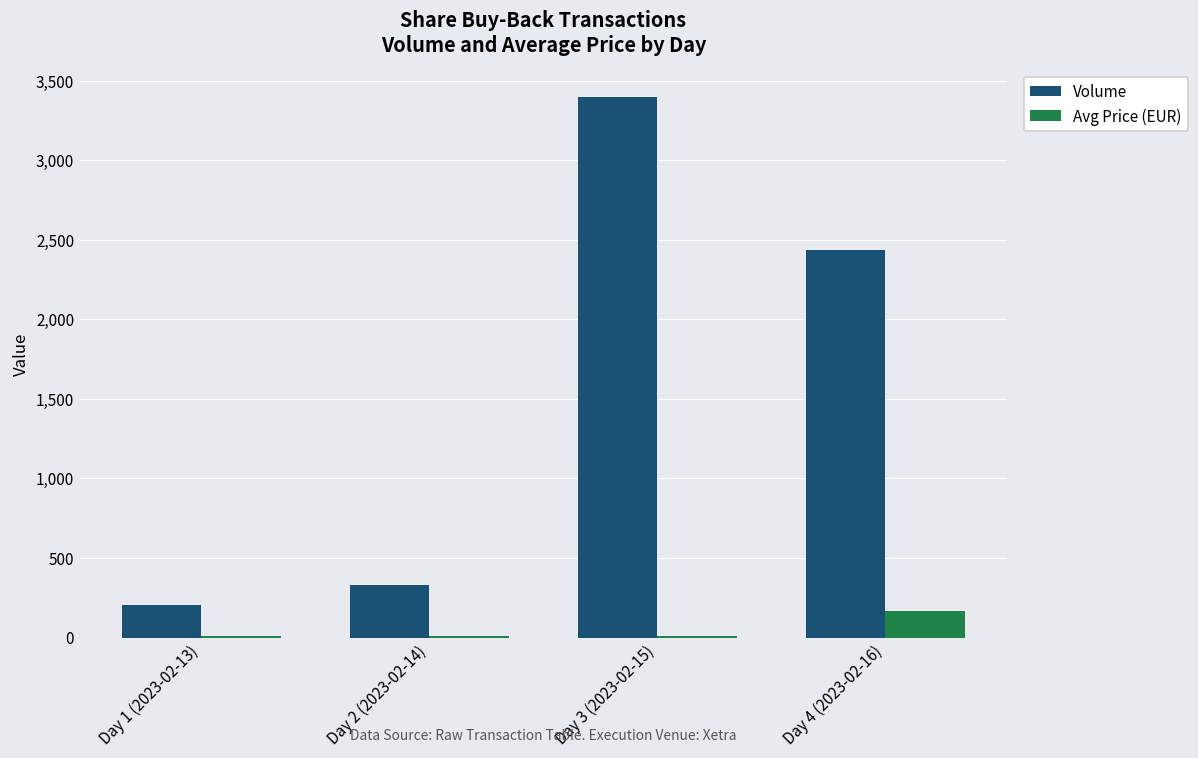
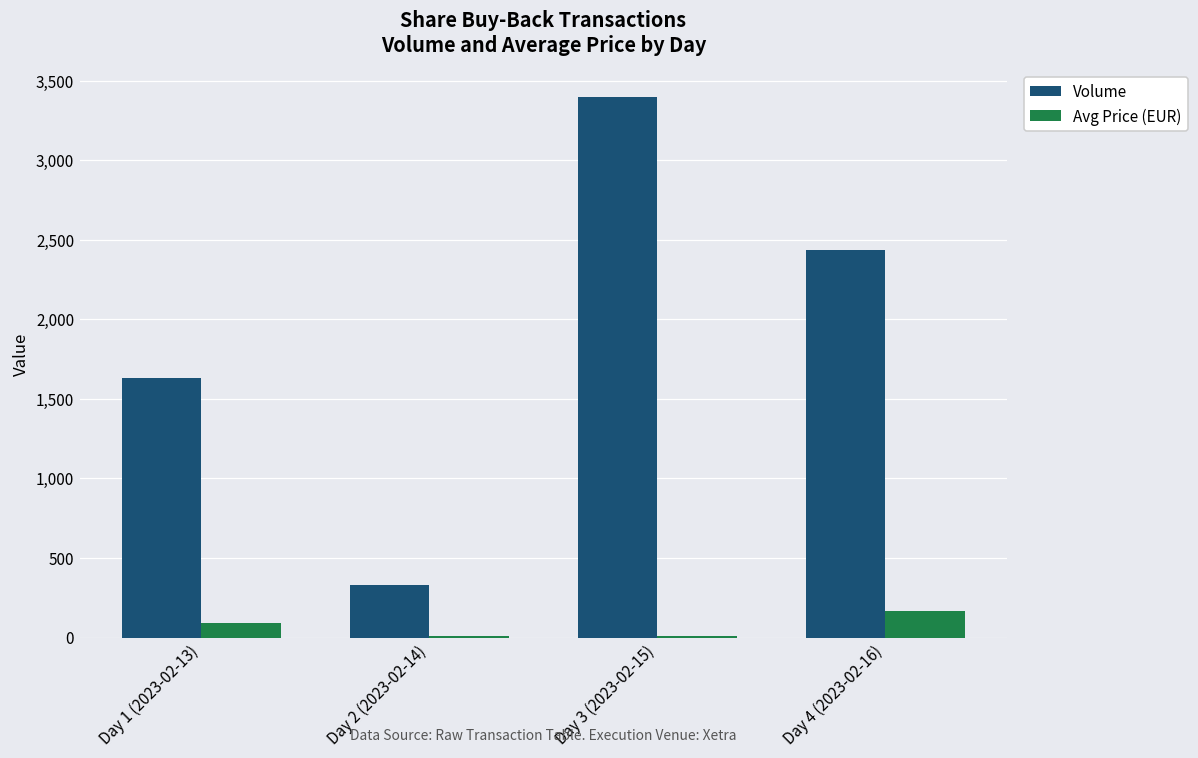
  {
    "Volume": {
-     "Day 1 (2023-02-13)": "210",
+     "Day 1 (2023-02-13)": "1,630",
      "Day 2 (2023-02-14)": "330",
      "Day 3 (2023-02-15)": "3,400",
      "Day 4 (2023-02-16)": "2,440"
    },
    "Avg Price (EUR)": {
-     "Day 1 (2023-02-13)": "10",
+     "Day 1 (2023-02-13)": "90",
      "Day 4 (2023-02-16)": "170"
    }
  }
